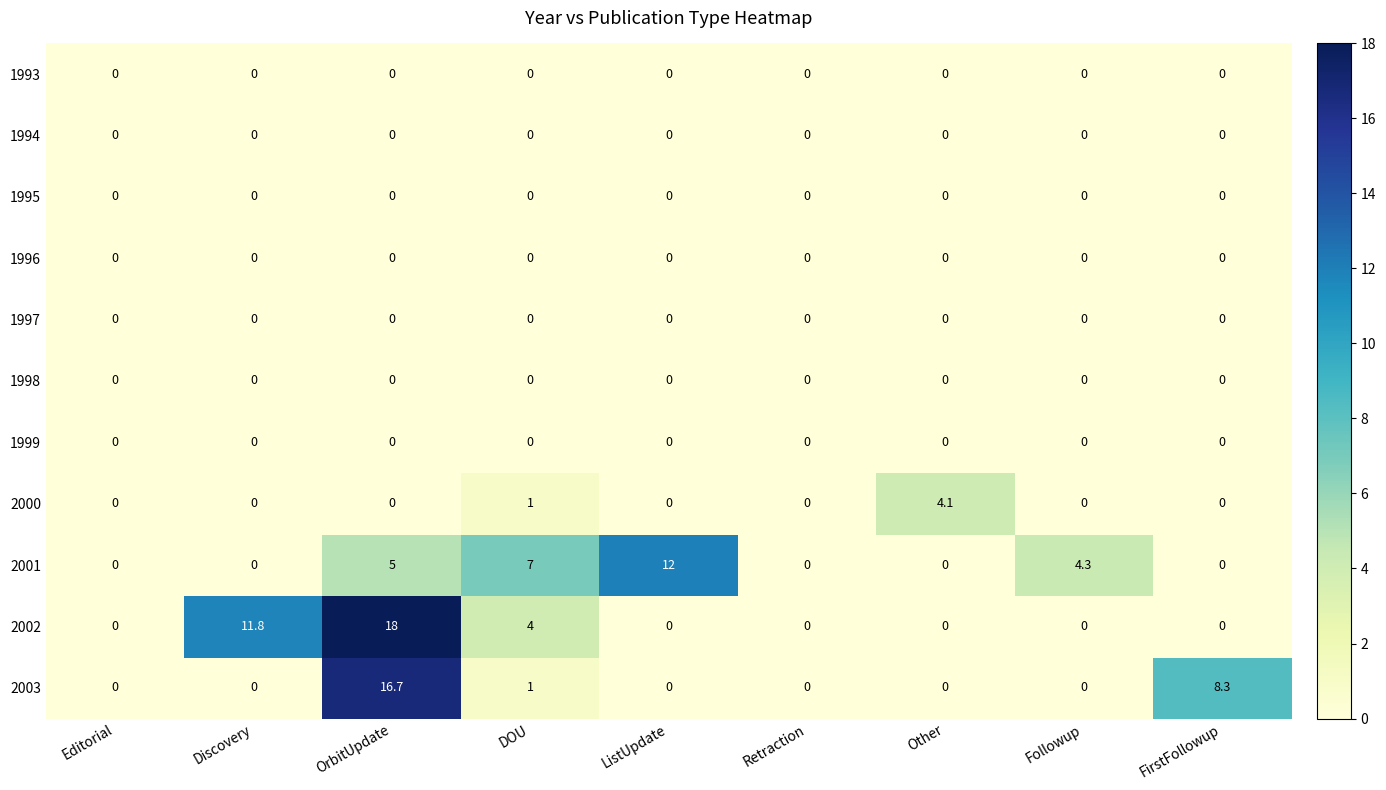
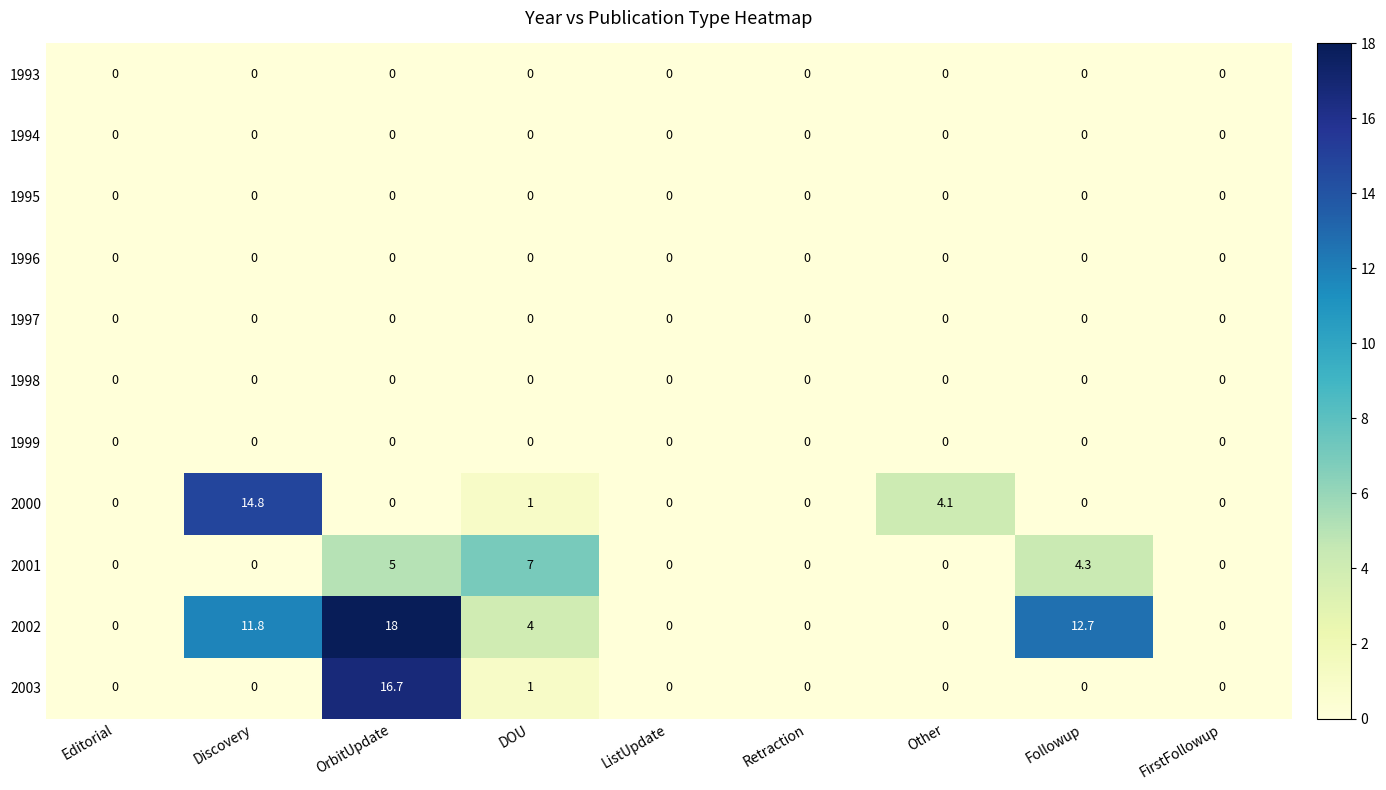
  {
    "1993": {
      "Editorial": 0,
      "Discovery": 0,
      "OrbitUpdate": 0,
      "DOU": 0,
      "ListUpdate": 0,
      "Retraction": 0,
      "Other": 0,
      "Followup": 0,
      "FirstFollowup": 0
    },
    "1994": {
      "Editorial": 0,
      "Discovery": 0,
      "OrbitUpdate": 0,
      "DOU": 0,
      "ListUpdate": 0,
      "Retraction": 0,
      "Other": 0,
      "Followup": 0,
      "FirstFollowup": 0
    },
    "1995": {
      "Editorial": 0,
      "Discovery": 0,
      "OrbitUpdate": 0,
      "DOU": 0,
      "ListUpdate": 0,
      "Retraction": 0,
      "Other": 0,
      "Followup": 0,
      "FirstFollowup": 0
    },
    "1996": {
      "Editorial": 0,
      "Discovery": 0,
      "OrbitUpdate": 0,
      "DOU": 0,
      "ListUpdate": 0,
      "Retraction": 0,
      "Other": 0,
      "Followup": 0,
      "FirstFollowup": 0
    },
    "1997": {
      "Editorial": 0,
      "Discovery": 0,
      "OrbitUpdate": 0,
      "DOU": 0,
      "ListUpdate": 0,
      "Retraction": 0,
      "Other": 0,
      "Followup": 0,
      "FirstFollowup": 0
    },
    "1998": {
      "Editorial": 0,
      "Discovery": 0,
      "OrbitUpdate": 0,
      "DOU": 0,
      "ListUpdate": 0,
      "Retraction": 0,
      "Other": 0,
      "Followup": 0,
      "FirstFollowup": 0
    },
    "1999": {
      "Editorial": 0,
      "Discovery": 0,
      "OrbitUpdate": 0,
      "DOU": 0,
      "ListUpdate": 0,
      "Retraction": 0,
      "Other": 0,
      "Followup": 0,
      "FirstFollowup": 0
    },
    "2000": {
      "Editorial": 0,
-     "Discovery": 0,
+     "Discovery": 14.8,
      "OrbitUpdate": 0,
      "DOU": 1,
      "ListUpdate": 0,
      "Retraction": 0,
      "Other": 4.1,
      "Followup": 0,
      "FirstFollowup": 0
    },
    "2001": {
      "Editorial": 0,
      "Discovery": 0,
      "OrbitUpdate": 5,
      "DOU": 7,
-     "ListUpdate": 12,
+     "ListUpdate": 0,
      "Retraction": 0,
      "Other": 0,
      "Followup": 4.3,
      "FirstFollowup": 0
    },
    "2002": {
      "Editorial": 0,
      "Discovery": 11.8,
      "OrbitUpdate": 18,
      "DOU": 4,
      "ListUpdate": 0,
      "Retraction": 0,
      "Other": 0,
-     "Followup": 0,
+     "Followup": 12.7,
      "FirstFollowup": 0
    },
    "2003": {
      "Editorial": 0,
      "Discovery": 0,
      "OrbitUpdate": 16.7,
      "DOU": 1,
      "ListUpdate": 0,
      "Retraction": 0,
      "Other": 0,
      "Followup": 0,
-     "FirstFollowup": 8.3
+     "FirstFollowup": 0
    }
  }
